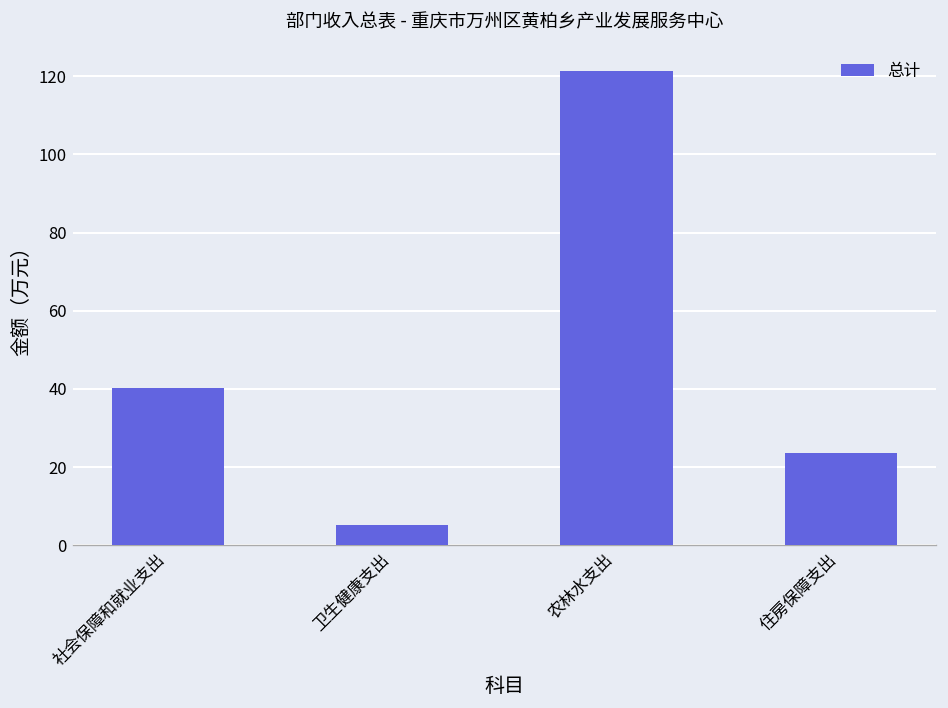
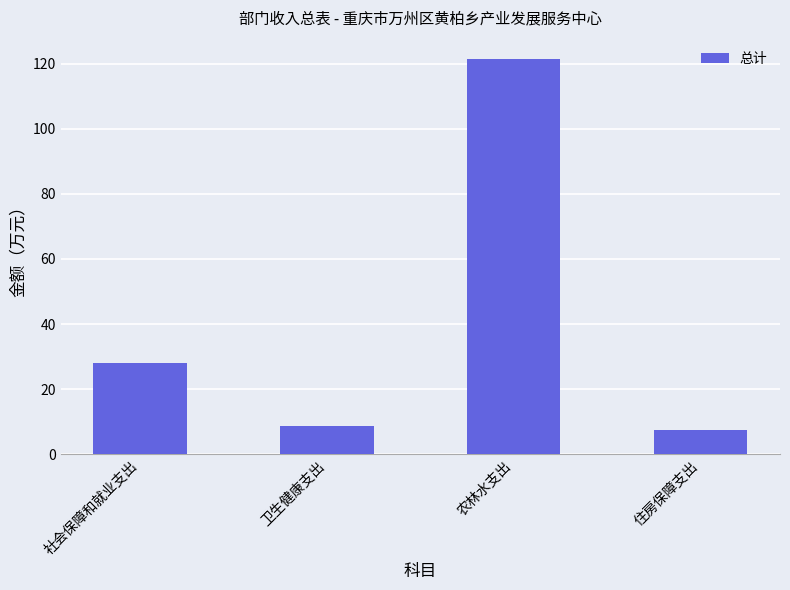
  {
-   "社会保障和就业支出": 40,
-   "卫生健康支出": 5,
+   "社会保障和就业支出": 28,
+   "卫生健康支出": 9,
    "农林水支出": 121,
-   "住房保障支出": 24
+   "住房保障支出": 7
  }
